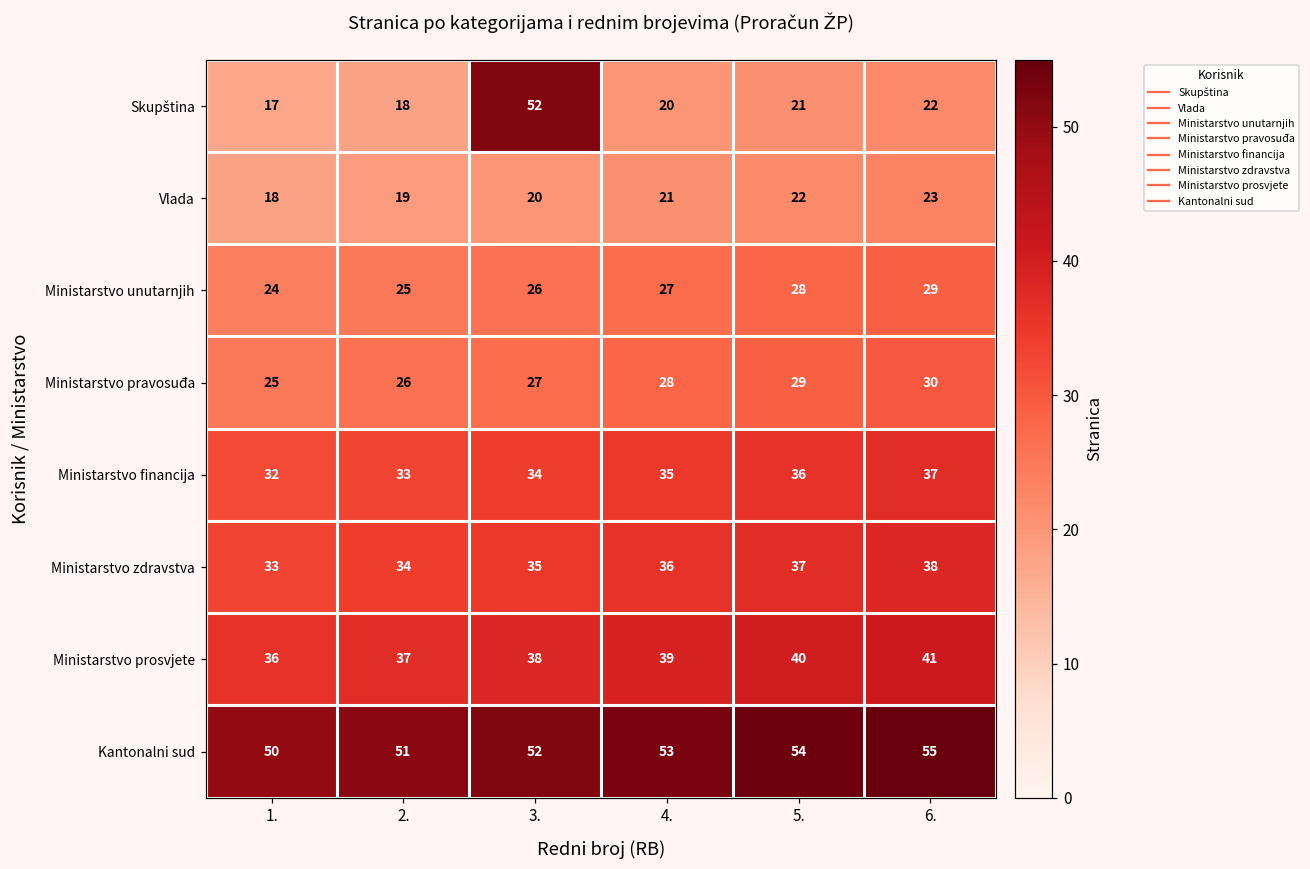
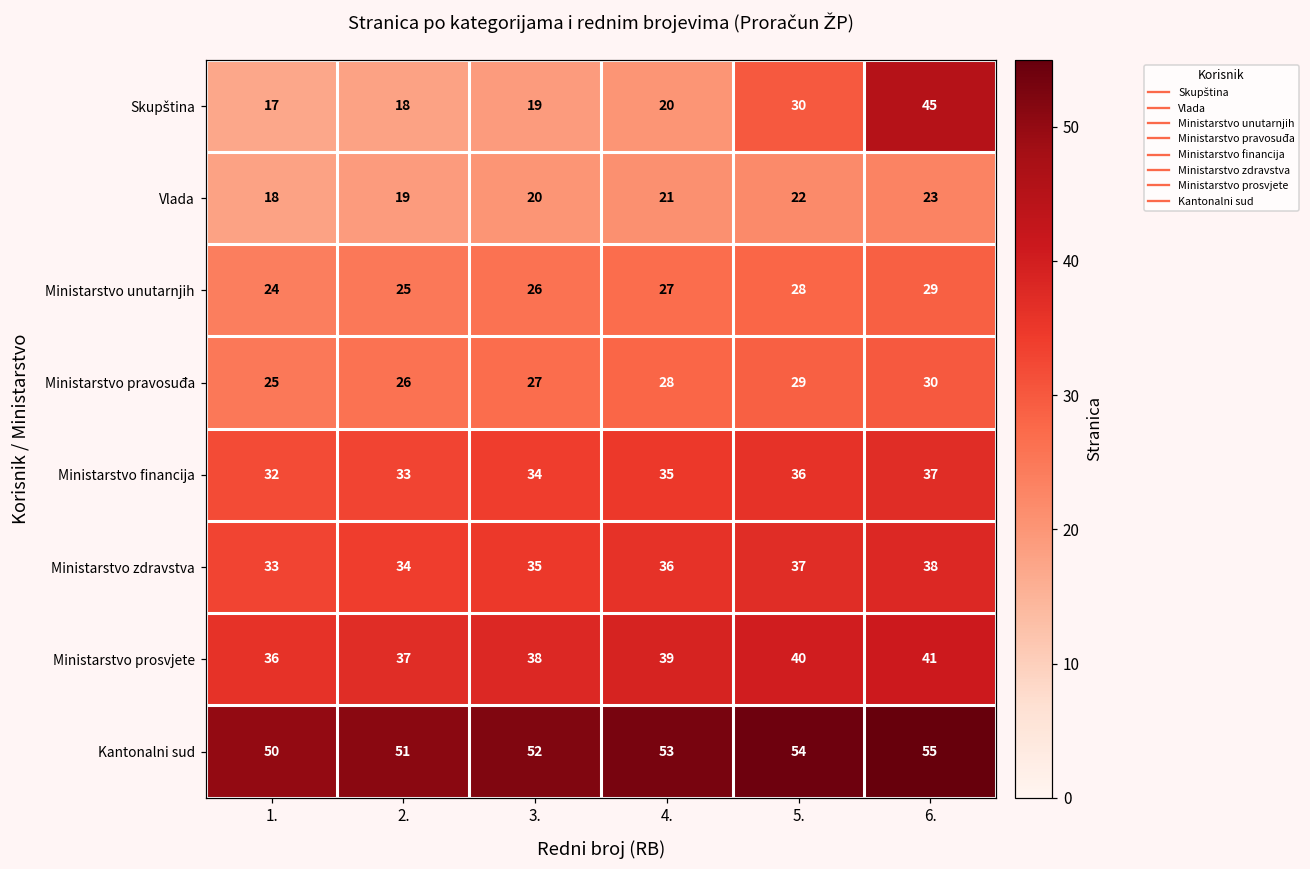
  {
    "Skupština": {
      "1.": 17,
      "2.": 18,
-     "3.": 52,
+     "3.": 19,
      "4.": 20,
-     "5.": 21,
-     "6.": 22
+     "5.": 30,
+     "6.": 45
    },
    "Vlada": {
      "1.": 18,
      "2.": 19,
      "3.": 20,
      "4.": 21,
      "5.": 22,
      "6.": 23
    },
    "Ministarstvo unutarnjih": {
      "1.": 24,
      "2.": 25,
      "3.": 26,
      "4.": 27,
      "5.": 28,
      "6.": 29
    },
    "Ministarstvo pravosuđa": {
      "1.": 25,
      "2.": 26,
      "3.": 27,
      "4.": 28,
      "5.": 29,
      "6.": 30
    },
    "Ministarstvo financija": {
      "1.": 32,
      "2.": 33,
      "3.": 34,
      "4.": 35,
      "5.": 36,
      "6.": 37
    },
    "Ministarstvo zdravstva": {
      "1.": 33,
      "2.": 34,
      "3.": 35,
      "4.": 36,
      "5.": 37,
      "6.": 38
    },
    "Ministarstvo prosvjete": {
      "1.": 36,
      "2.": 37,
      "3.": 38,
      "4.": 39,
      "5.": 40,
      "6.": 41
    },
    "Kantonalni sud": {
      "1.": 50,
      "2.": 51,
      "3.": 52,
      "4.": 53,
      "5.": 54,
      "6.": 55
    }
  }
